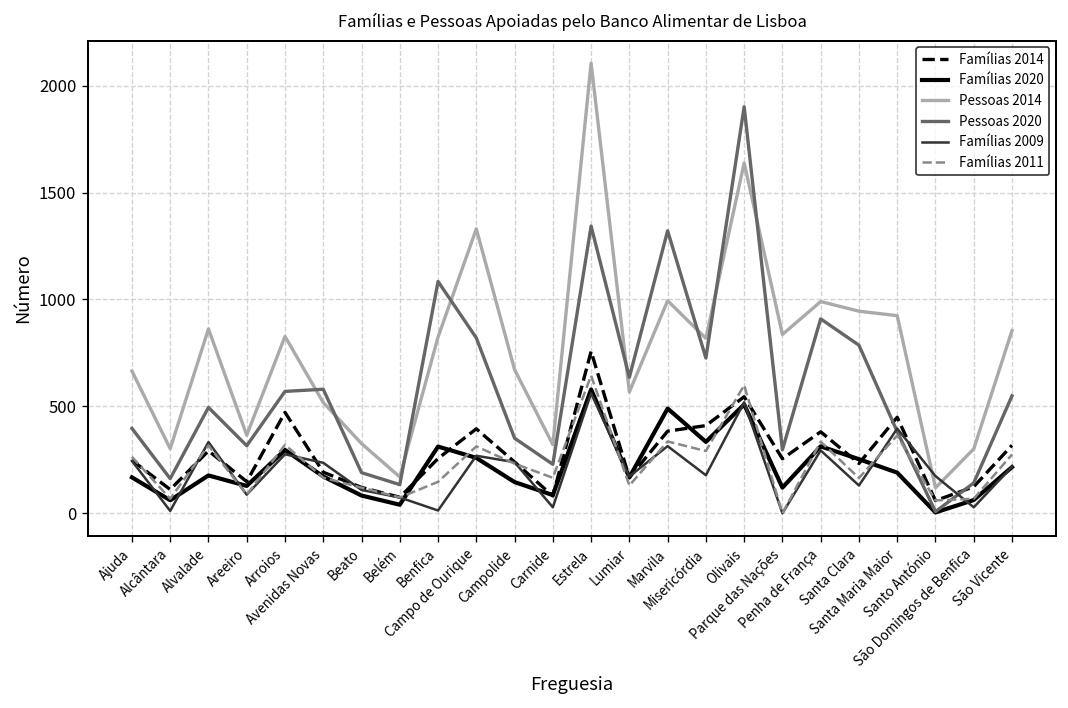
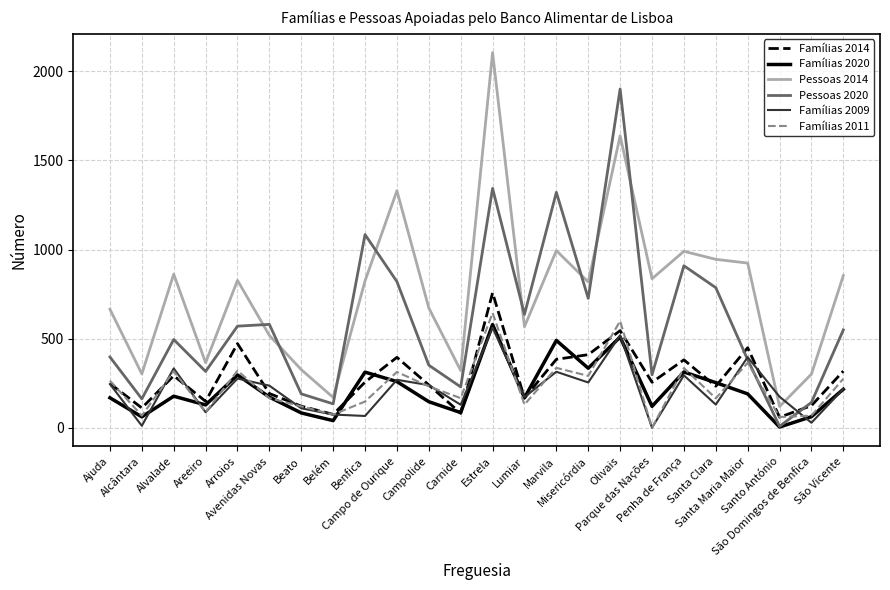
  {
    "Famílias 2009": {
      "Alcântara": 10,
      "Alvalade": 330,
      "Arroios": 280,
      "Avenidas Novas": 240,
-     "Benfica": 10,
-     "Carnide": 30,
+     "Benfica": 70,
+     "Carnide": 130,
      "Estrela": 560,
      "Marvila": 310,
-     "Misericórdia": 180,
+     "Misericórdia": 250,
      "Penha de França": 290,
      "Santa Clara": 130,
      "Santo António": 170,
      "São Domingos de Benfica": 30
    }
  }
